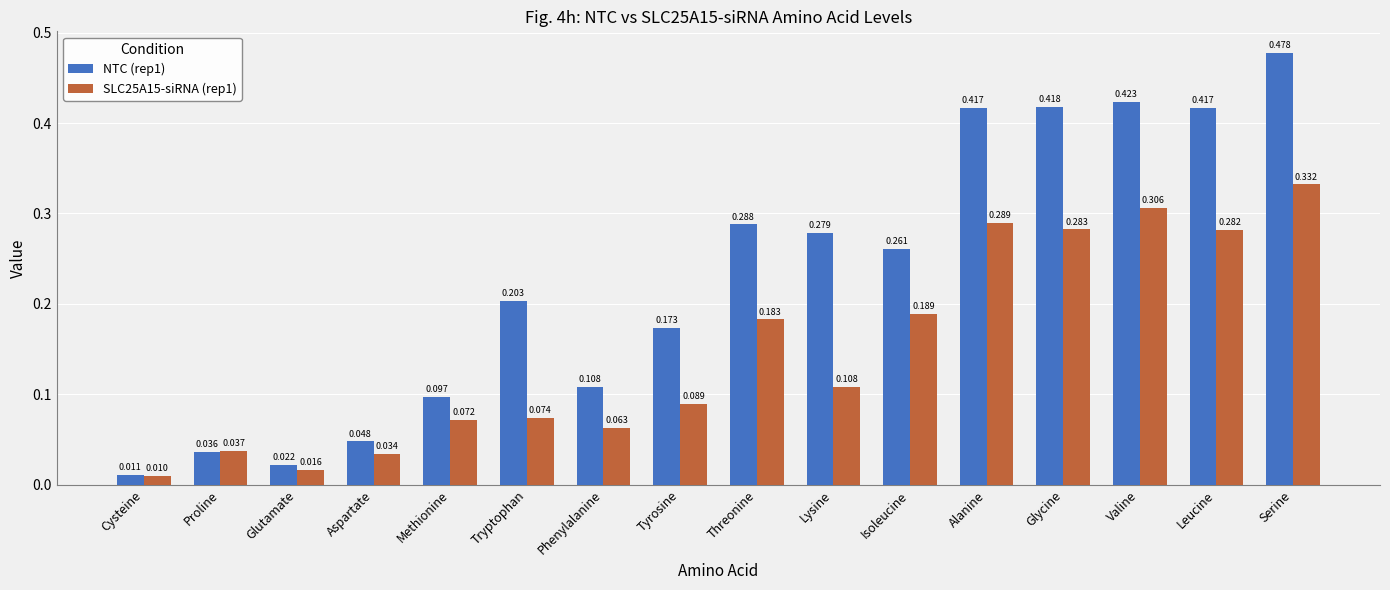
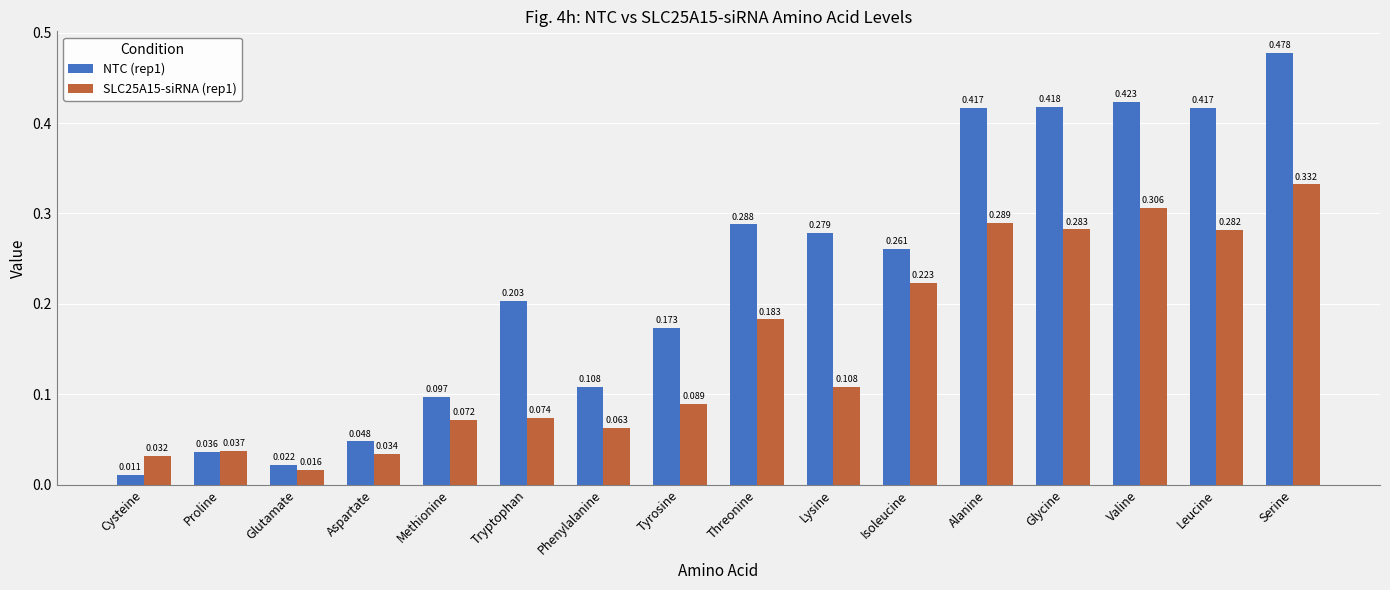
  {
    "NTC (rep1)": {
      "Cysteine": 0.011,
      "Proline": 0.036,
      "Glutamate": 0.022,
      "Aspartate": 0.048,
      "Methionine": 0.097,
      "Tryptophan": 0.203,
      "Phenylalanine": 0.108,
      "Tyrosine": 0.173,
      "Threonine": 0.288,
      "Lysine": 0.279,
      "Isoleucine": 0.261,
      "Alanine": 0.417,
      "Glycine": 0.418,
      "Valine": 0.423,
      "Leucine": 0.417,
      "Serine": 0.478
    },
    "SLC25A15-siRNA (rep1)": {
-     "Cysteine": 0.010,
+     "Cysteine": 0.032,
      "Proline": 0.037,
      "Glutamate": 0.016,
      "Aspartate": 0.034,
      "Methionine": 0.072,
      "Tryptophan": 0.074,
      "Phenylalanine": 0.063,
      "Tyrosine": 0.089,
      "Threonine": 0.183,
      "Lysine": 0.108,
-     "Isoleucine": 0.189,
+     "Isoleucine": 0.223,
      "Alanine": 0.289,
      "Glycine": 0.283,
      "Valine": 0.306,
      "Leucine": 0.282,
      "Serine": 0.332
    }
  }
